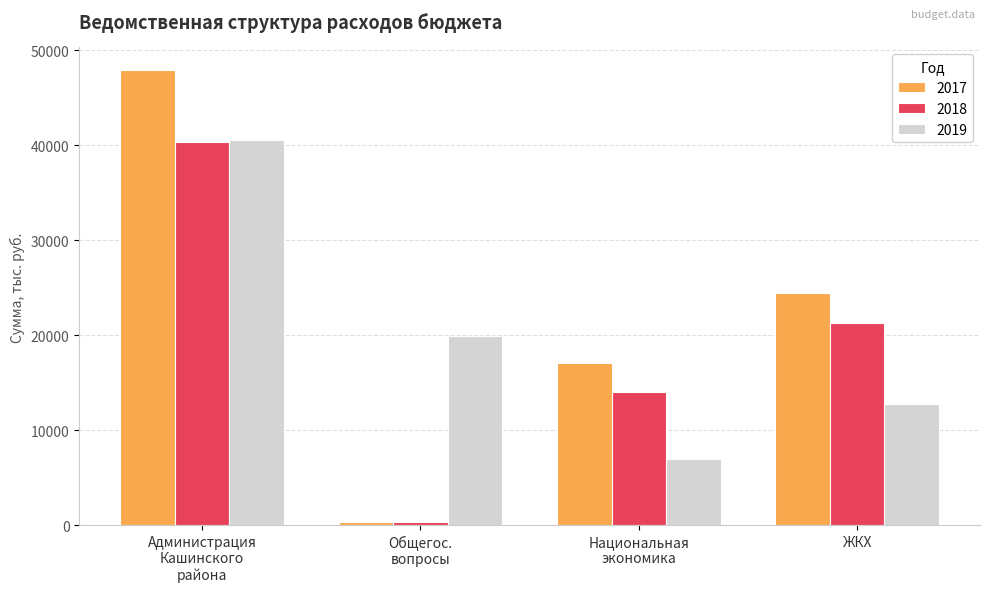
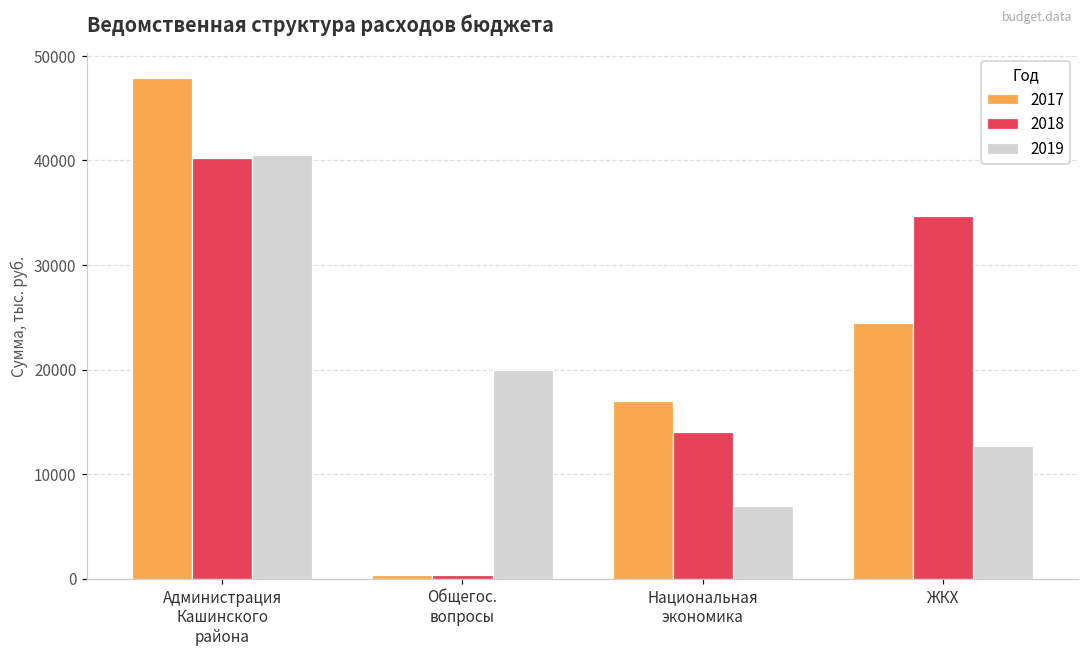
  {
    "2017": {
      "Администрация Кашинского района": 48000,
      "Общегос. вопросы": 0,
      "Национальная экономика": 17000,
      "ЖКХ": 24000
    },
    "2018": {
      "Администрация Кашинского района": 40000,
      "Общегос. вопросы": 0,
      "Национальная экономика": 14000,
-     "ЖКХ": 21000
+     "ЖКХ": 35000
    },
    "2019": {
      "Администрация Кашинского района": 41000,
      "Общегос. вопросы": 20000,
      "Национальная экономика": 7000,
      "ЖКХ": 13000
    }
  }
